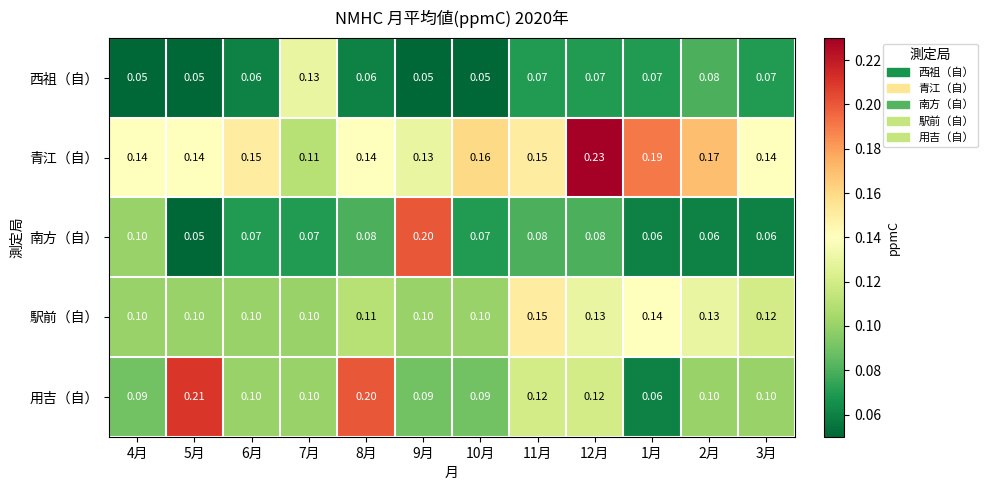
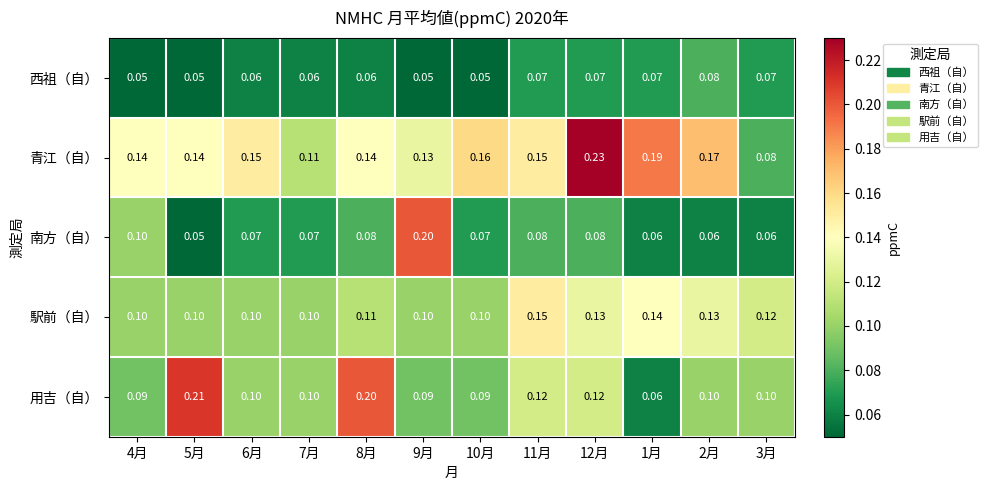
  {
    "西祖（自）": {
      "4月": 0.05,
      "5月": 0.05,
      "6月": 0.06,
-     "7月": 0.13,
+     "7月": 0.06,
      "8月": 0.06,
      "9月": 0.05,
      "10月": 0.05,
      "11月": 0.07,
      "12月": 0.07,
      "1月": 0.07,
      "2月": 0.08,
      "3月": 0.07
    },
    "青江（自）": {
      "4月": 0.14,
      "5月": 0.14,
      "6月": 0.15,
      "7月": 0.11,
      "8月": 0.14,
      "9月": 0.13,
      "10月": 0.16,
      "11月": 0.15,
      "12月": 0.23,
      "1月": 0.19,
      "2月": 0.17,
-     "3月": 0.14
+     "3月": 0.08
    },
    "南方（自）": {
      "4月": 0.10,
      "5月": 0.05,
      "6月": 0.07,
      "7月": 0.07,
      "8月": 0.08,
      "9月": 0.20,
      "10月": 0.07,
      "11月": 0.08,
      "12月": 0.08,
      "1月": 0.06,
      "2月": 0.06,
      "3月": 0.06
    },
    "駅前（自）": {
      "4月": 0.10,
      "5月": 0.10,
      "6月": 0.10,
      "7月": 0.10,
      "8月": 0.11,
      "9月": 0.10,
      "10月": 0.10,
      "11月": 0.15,
      "12月": 0.13,
      "1月": 0.14,
      "2月": 0.13,
      "3月": 0.12
    },
    "用吉（自）": {
      "4月": 0.09,
      "5月": 0.21,
      "6月": 0.10,
      "7月": 0.10,
      "8月": 0.20,
      "9月": 0.09,
      "10月": 0.09,
      "11月": 0.12,
      "12月": 0.12,
      "1月": 0.06,
      "2月": 0.10,
      "3月": 0.10
    }
  }
